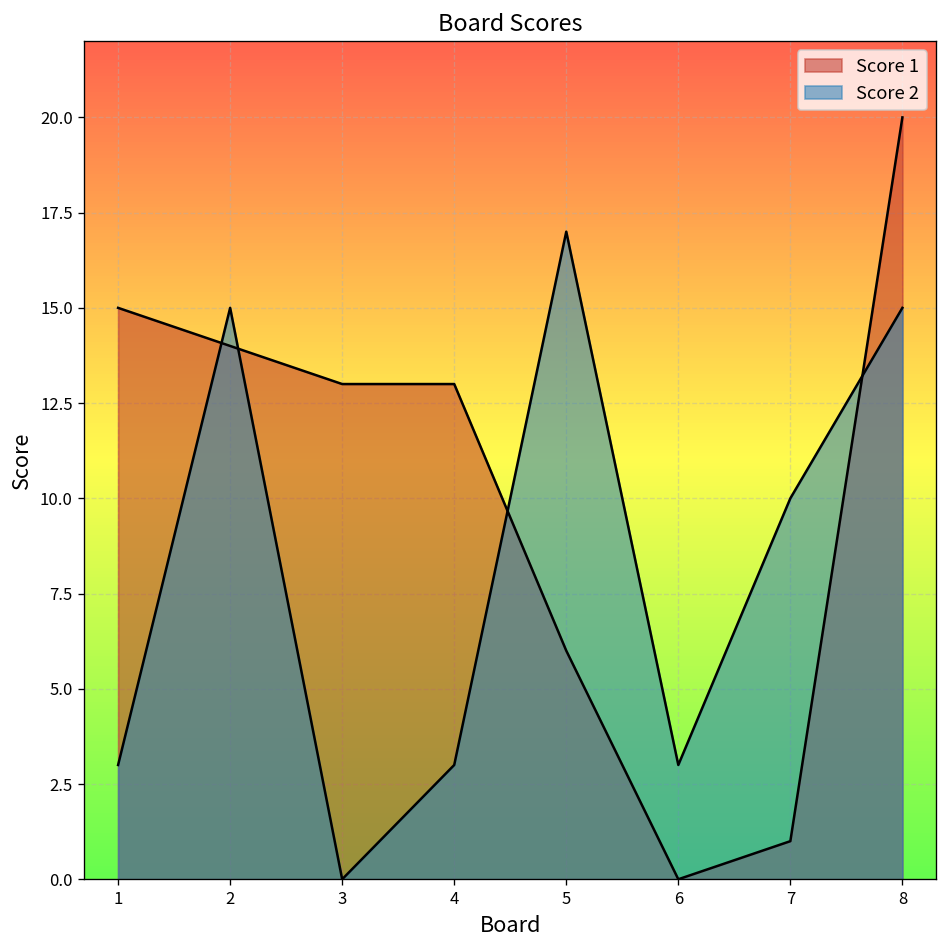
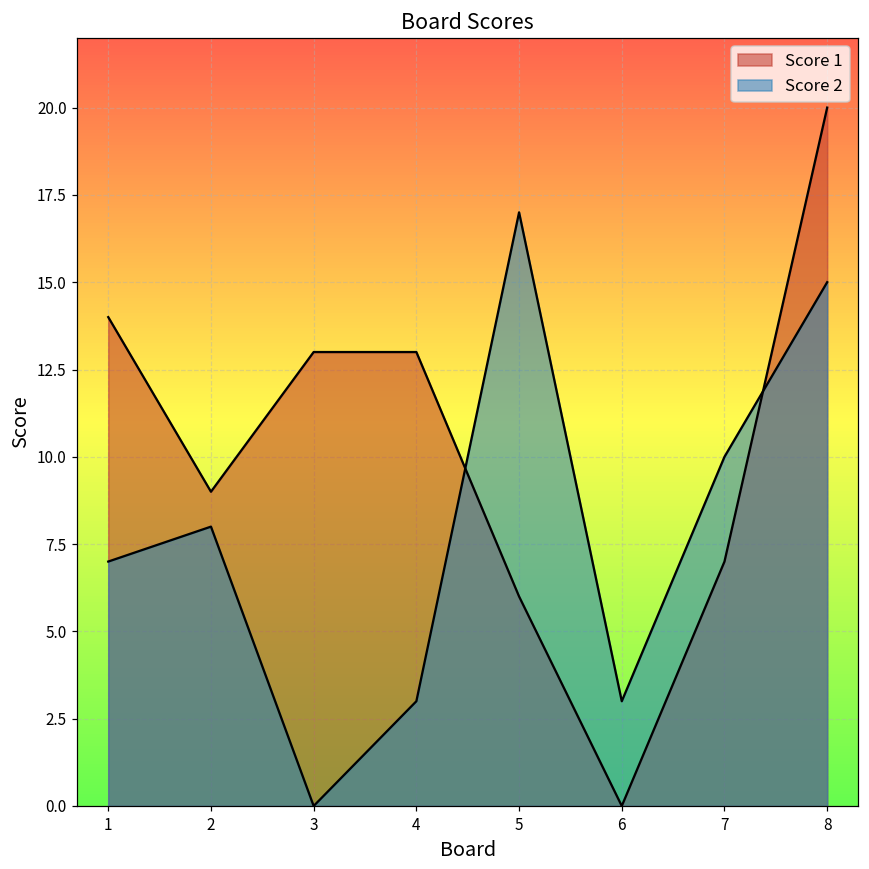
  {
    "Score 1": {
-     "1": 15,
-     "2": 14,
+     "1": 14,
+     "2": 9,
      "3": 13,
      "4": 13,
      "5": 6,
      "6": 0,
-     "7": 1,
+     "7": 7,
      "8": 20
    },
    "Score 2": {
-     "1": 3,
-     "2": 15,
+     "1": 7,
+     "2": 8,
      "3": 0,
      "4": 3,
      "5": 17,
      "6": 3,
      "7": 10,
      "8": 15
    }
  }
